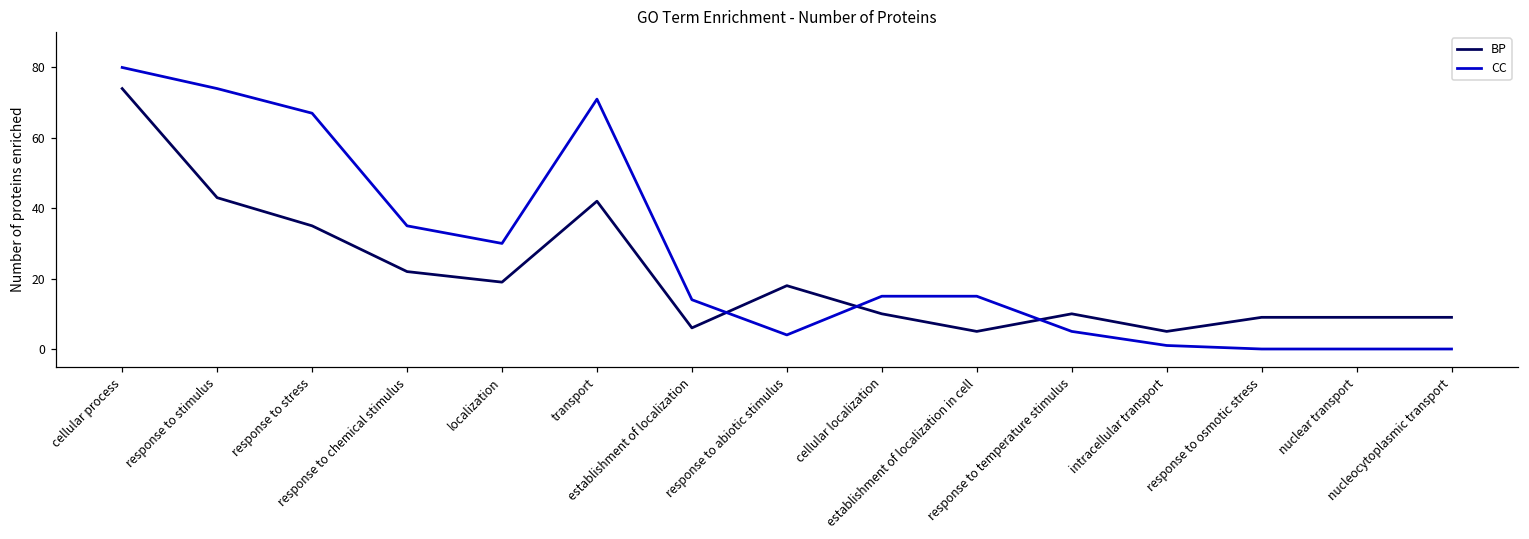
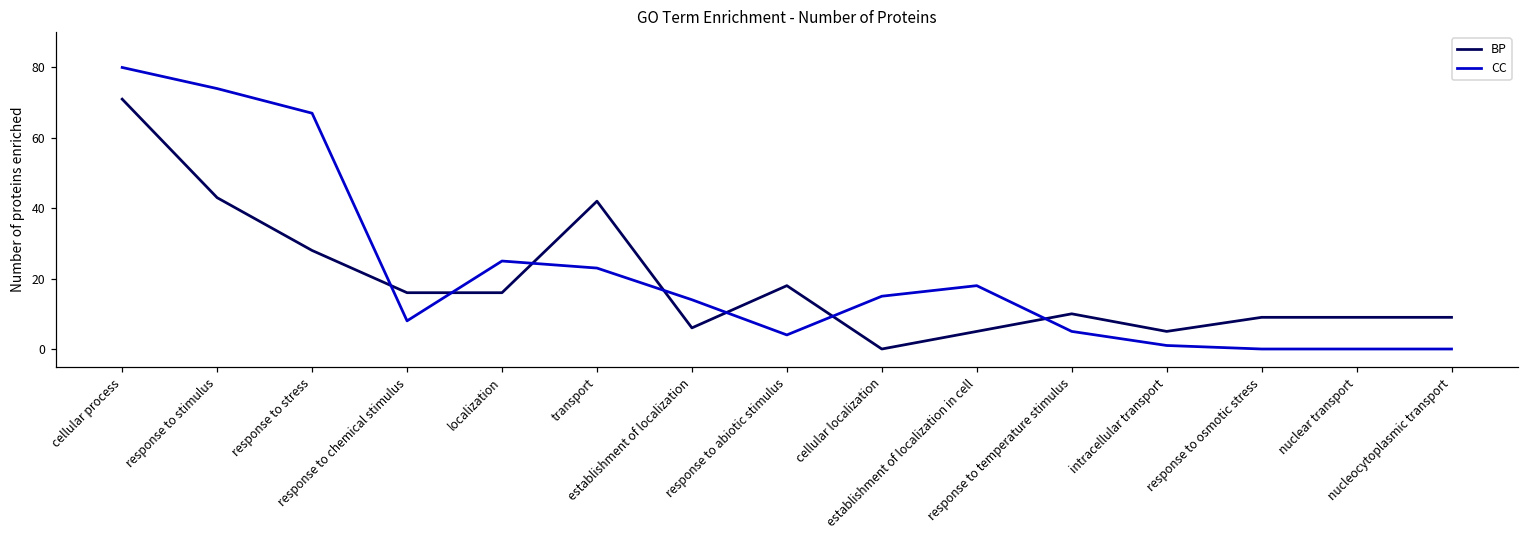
  {
    "BP": {
-     "cellular process": 74,
+     "cellular process": 71,
      "response to stimulus": 43,
-     "response to stress": 35,
-     "response to chemical stimulus": 22,
-     "localization": 19,
+     "response to stress": 28,
+     "response to chemical stimulus": 16,
+     "localization": 16,
      "transport": 42,
      "establishment of localization": 6,
      "response to abiotic stimulus": 18,
-     "cellular localization": 10,
+     "cellular localization": 0,
      "establishment of localization in cell": 5,
      "response to temperature stimulus": 10,
      "intracellular transport": 5,
      "response to osmotic stress": 9,
      "nuclear transport": 9,
      "nucleocytoplasmic transport": 9
    },
    "CC": {
      "cellular process": 80,
      "response to stimulus": 74,
      "response to stress": 67,
-     "response to chemical stimulus": 35,
-     "localization": 30,
-     "transport": 71,
+     "response to chemical stimulus": 8,
+     "localization": 25,
+     "transport": 23,
      "establishment of localization": 14,
      "response to abiotic stimulus": 4,
      "cellular localization": 15,
-     "establishment of localization in cell": 15,
+     "establishment of localization in cell": 18,
      "response to temperature stimulus": 5,
      "intracellular transport": 1,
      "response to osmotic stress": 0,
      "nuclear transport": 0,
      "nucleocytoplasmic transport": 0
    }
  }
